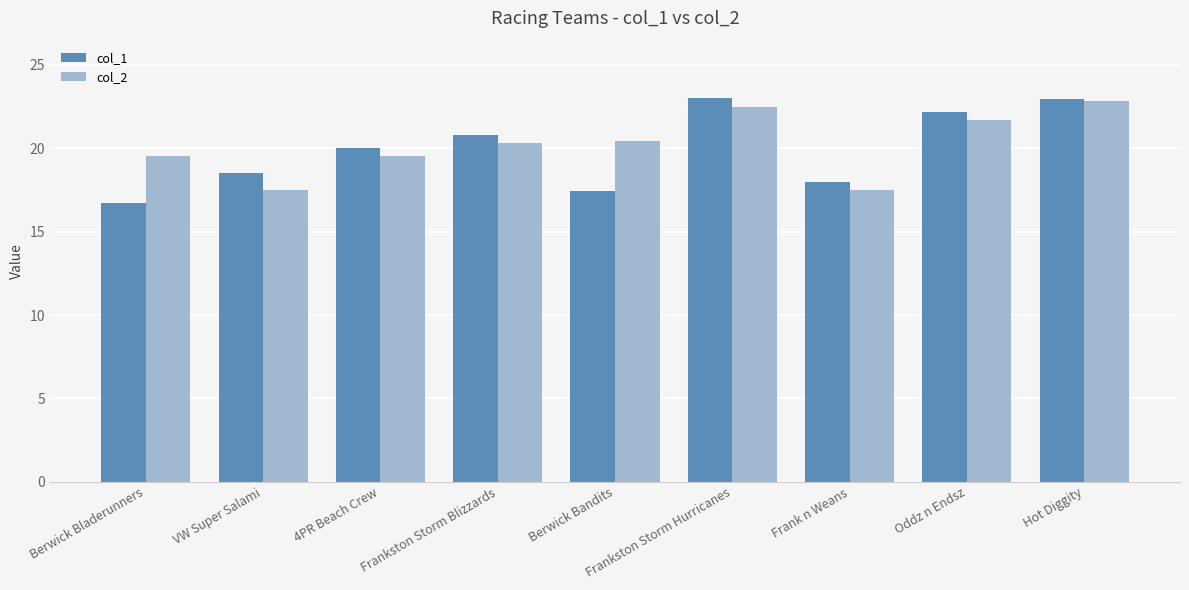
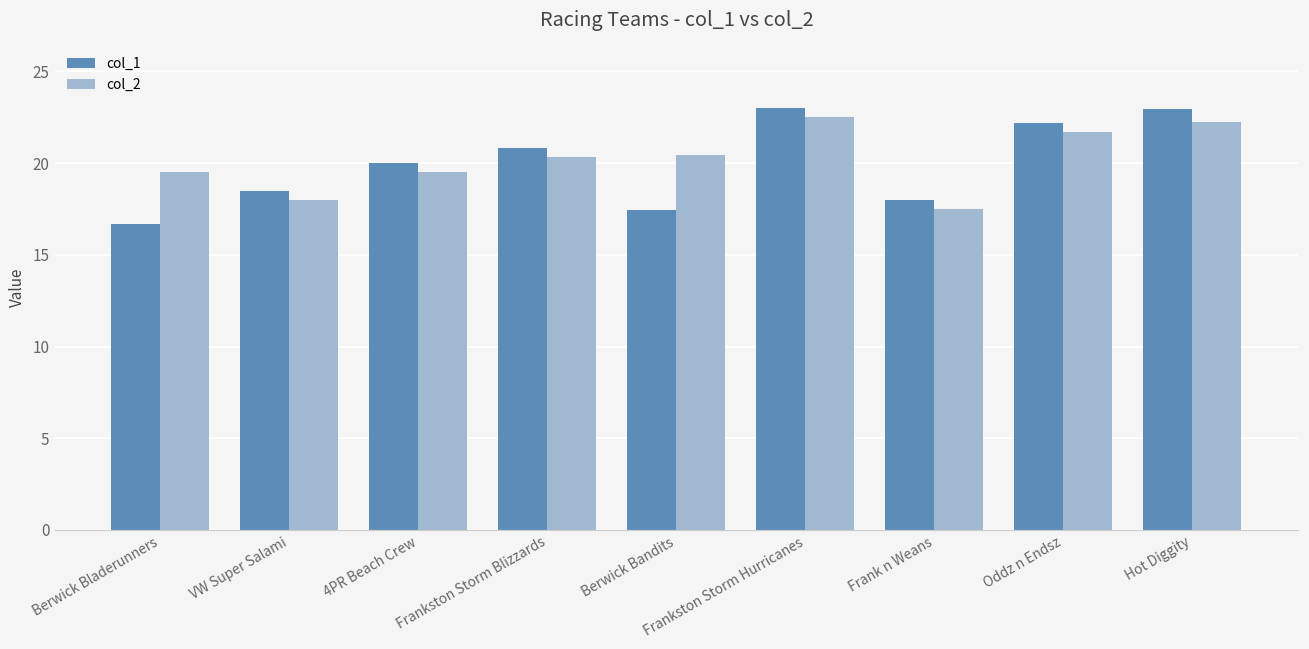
  {
    "col_1": {
      "Berwick Bladerunners": 16.7,
      "VW Super Salami": 18.5,
      "4PR Beach Crew": 20.0,
      "Frankston Storm Blizzards": 20.8,
      "Berwick Bandits": 17.5,
      "Frankston Storm Hurricanes": 23.0,
      "Frank n Weans": 18.0,
      "Oddz n Endsz": 22.2,
      "Hot Diggity": 22.9
    },
    "col_2": {
      "Berwick Bladerunners": 19.5,
-     "VW Super Salami": 17.5,
+     "VW Super Salami": 18.0,
      "4PR Beach Crew": 19.5,
      "Frankston Storm Blizzards": 20.3,
      "Berwick Bandits": 20.5,
      "Frankston Storm Hurricanes": 22.5,
      "Frank n Weans": 17.5,
      "Oddz n Endsz": 21.7,
-     "Hot Diggity": 22.9
+     "Hot Diggity": 22.3
    }
  }
